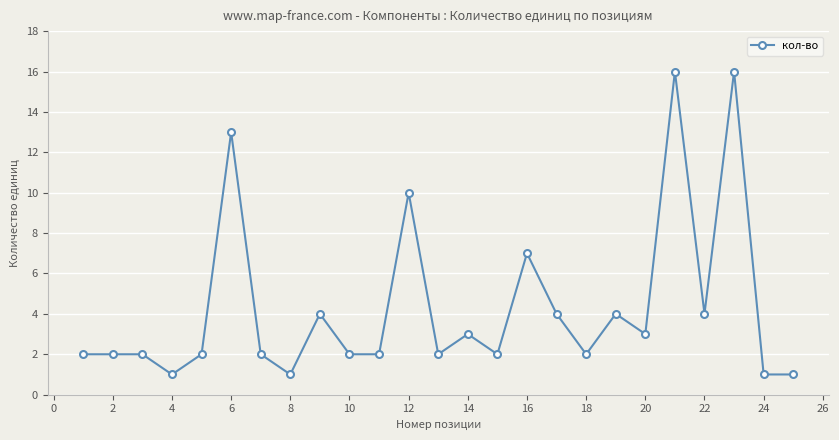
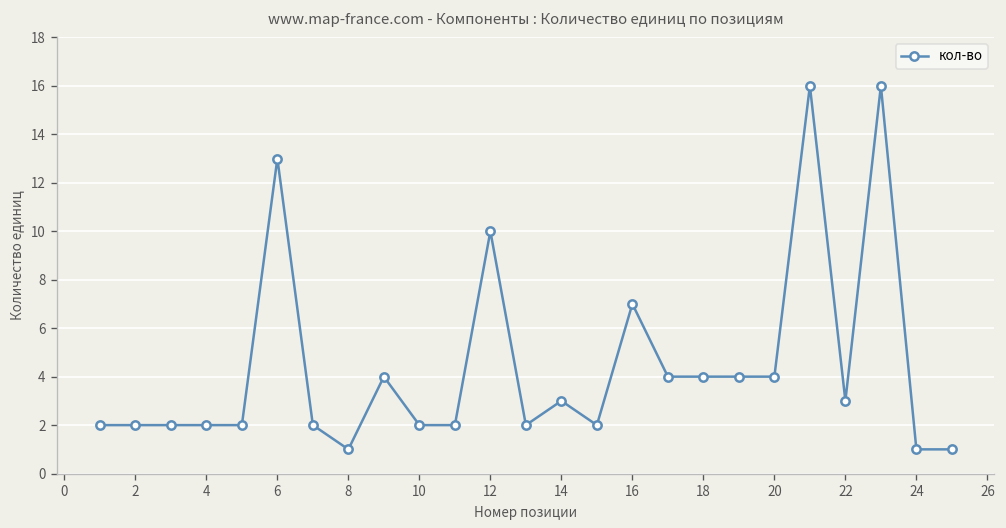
  {
    "2": 2,
-   "4": 1,
+   "4": 2,
    "6": 13,
    "8": 1,
    "10": 2,
    "12": 10,
    "14": 3,
    "16": 7,
-   "18": 2,
-   "20": 3,
-   "22": 4,
+   "18": 4,
+   "20": 4,
+   "22": 3,
    "24": 1
  }
